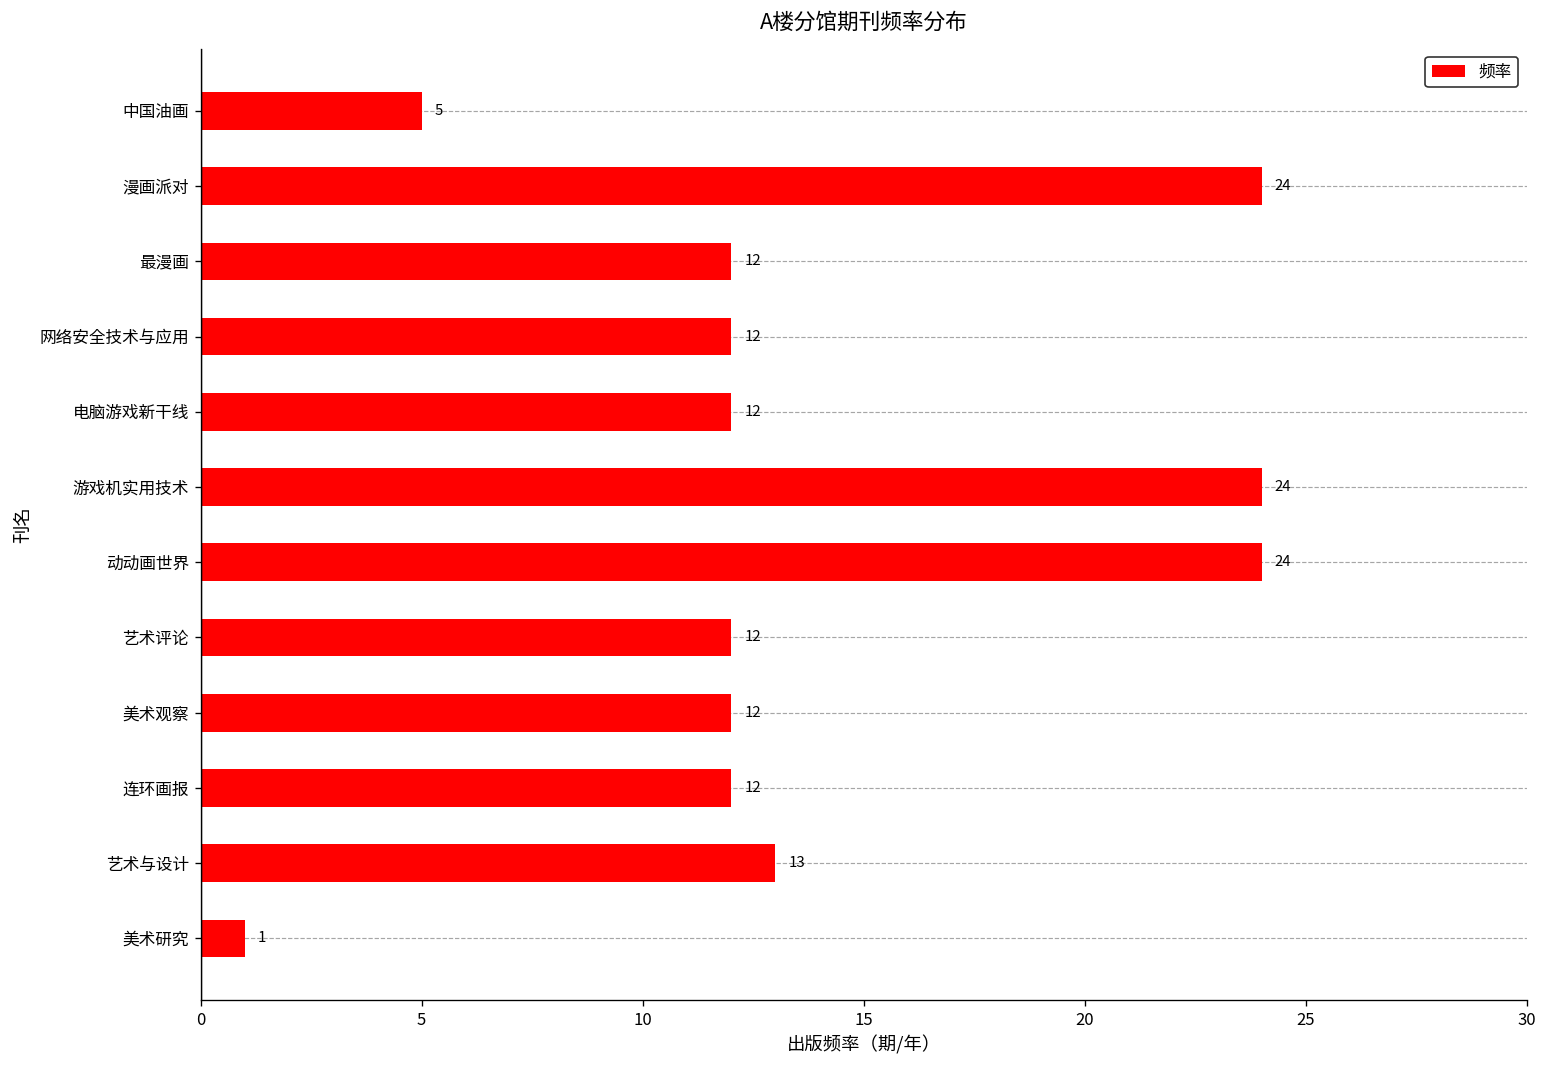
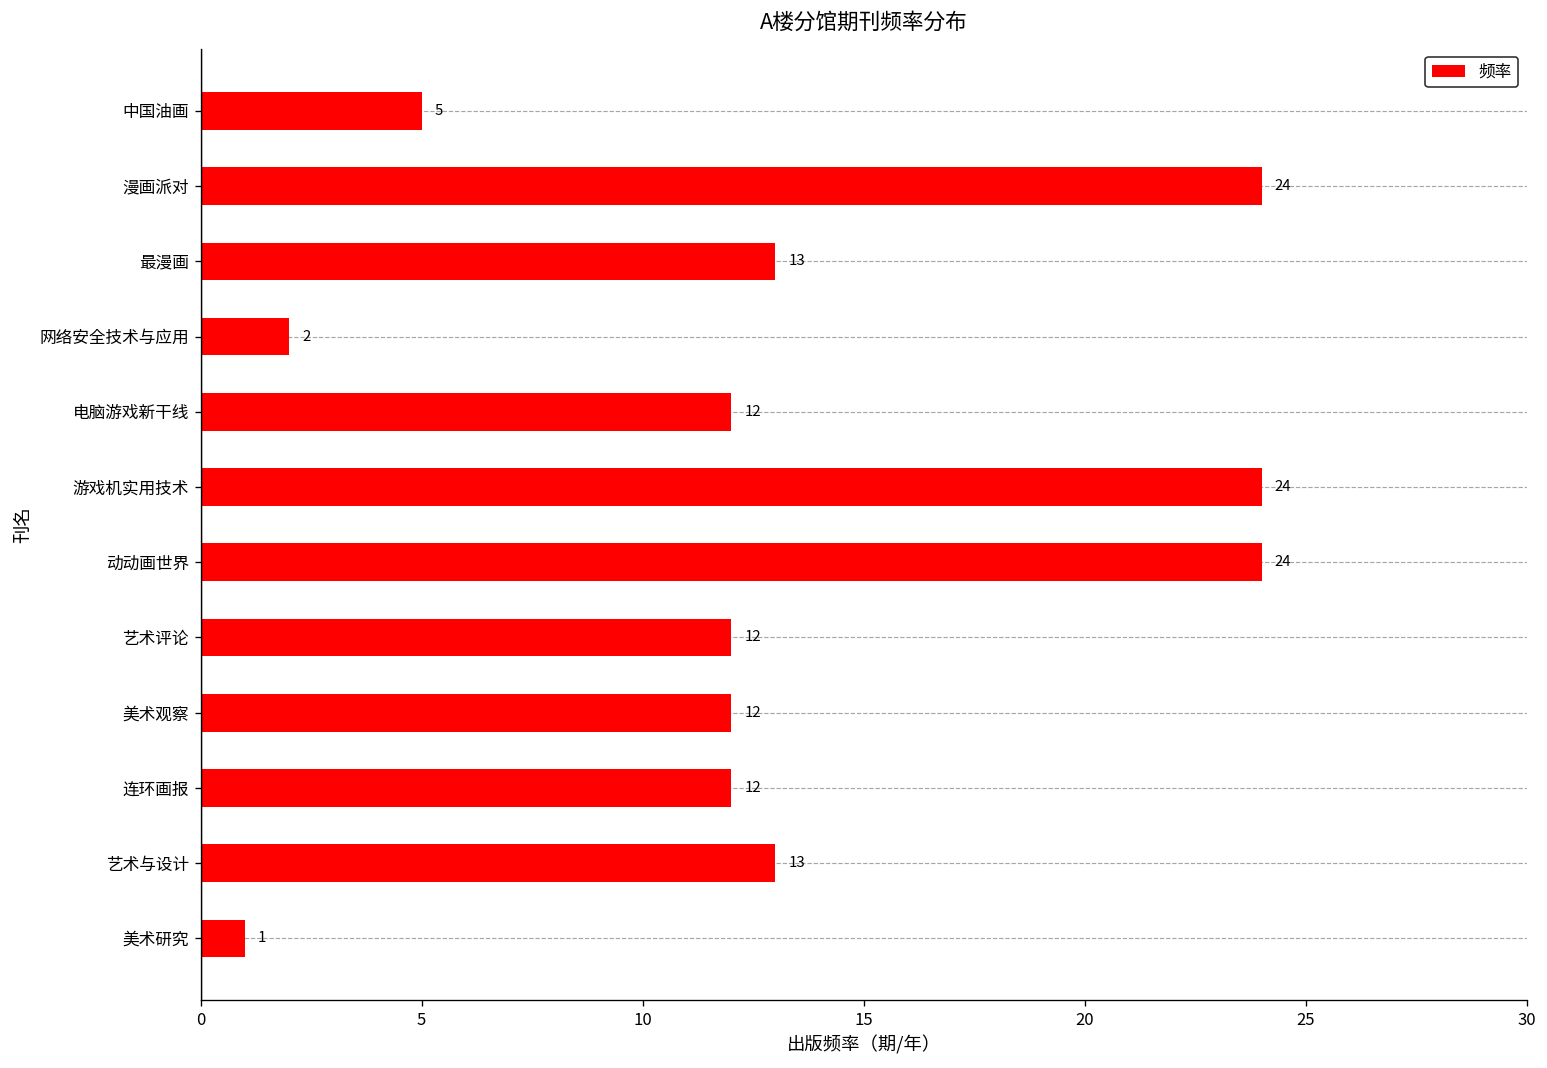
  {
    "中国油画": 5,
    "漫画派对": 24,
-   "最漫画": 12,
-   "网络安全技术与应用": 12,
+   "最漫画": 13,
+   "网络安全技术与应用": 2,
    "电脑游戏新干线": 12,
    "游戏机实用技术": 24,
    "动动画世界": 24,
    "艺术评论": 12,
    "美术观察": 12,
    "连环画报": 12,
    "艺术与设计": 13,
    "美术研究": 1
  }
